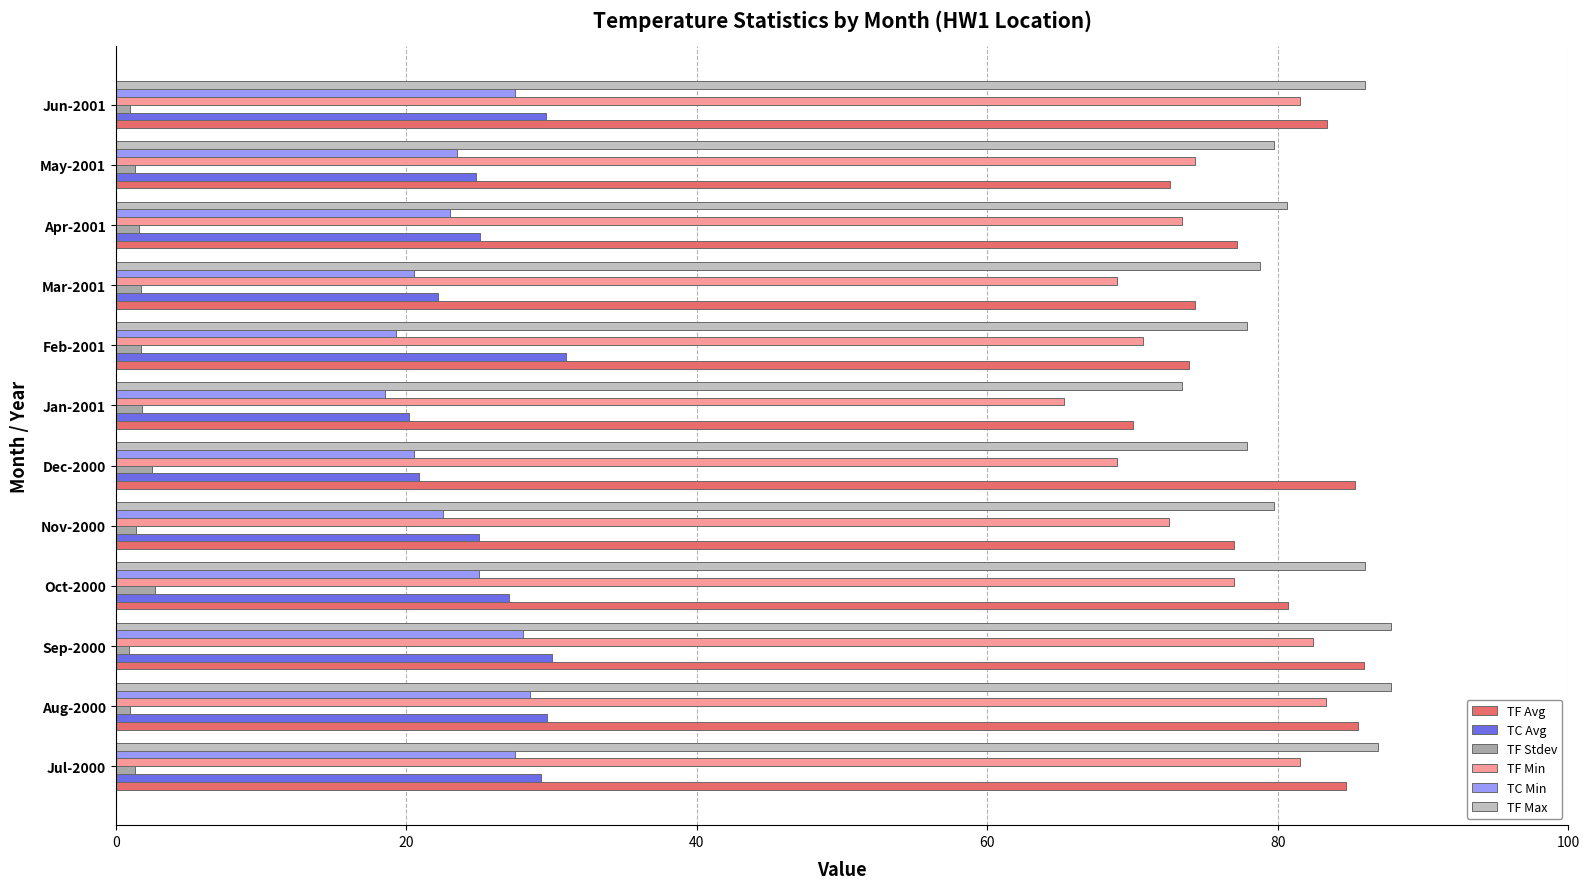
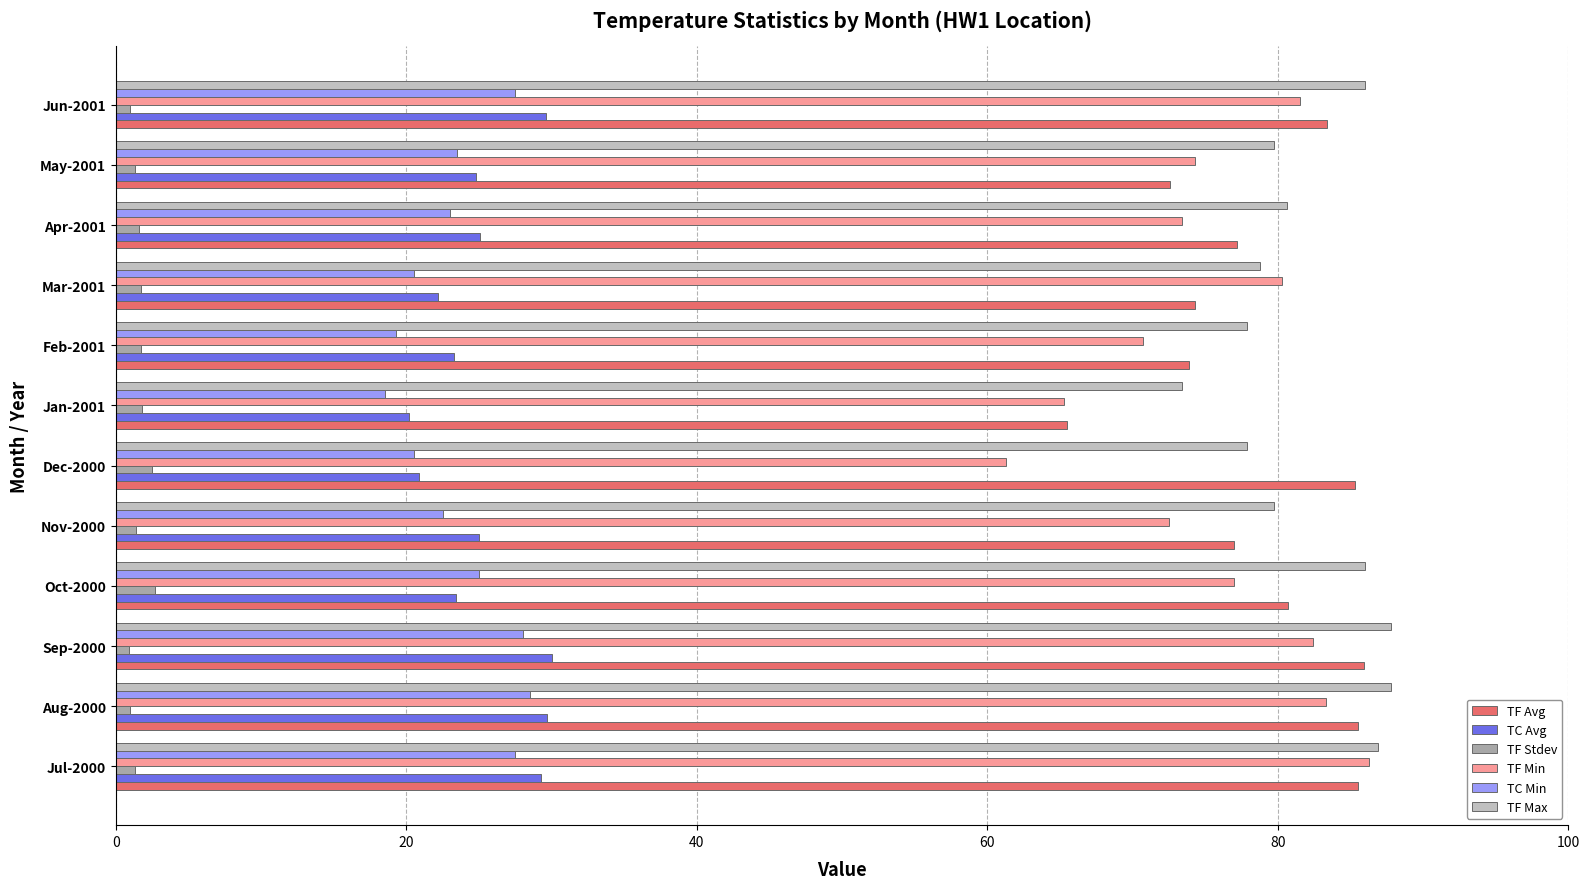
  {
    "TF Avg": {
      "Jun-2001": 83.4,
      "May-2001": 72.6,
      "Apr-2001": 77.2,
      "Mar-2001": 74.3,
      "Feb-2001": 73.9,
-     "Jan-2001": 70.0,
+     "Jan-2001": 65.5,
      "Dec-2000": 85.3,
      "Nov-2000": 77.0,
      "Oct-2000": 80.7,
      "Sep-2000": 85.9,
      "Aug-2000": 85.5,
-     "Jul-2000": 84.7
+     "Jul-2000": 85.5
    },
    "TC Avg": {
      "Jun-2001": 29.6,
      "May-2001": 24.8,
      "Apr-2001": 25.1,
      "Mar-2001": 22.2,
-     "Feb-2001": 31.0,
+     "Feb-2001": 23.3,
      "Jan-2001": 20.2,
      "Dec-2000": 20.9,
      "Nov-2000": 25.0,
-     "Oct-2000": 27.1,
+     "Oct-2000": 23.4,
      "Sep-2000": 30.0,
      "Aug-2000": 29.7,
      "Jul-2000": 29.3
    },
    "TF Min": {
      "Jun-2001": 81.5,
      "May-2001": 74.3,
      "Apr-2001": 73.4,
-     "Mar-2001": 68.9,
+     "Mar-2001": 80.3,
      "Feb-2001": 70.7,
      "Jan-2001": 65.3,
-     "Dec-2000": 68.9,
+     "Dec-2000": 61.3,
      "Nov-2000": 72.5,
      "Oct-2000": 77.0,
      "Sep-2000": 82.4,
      "Aug-2000": 83.3,
-     "Jul-2000": 81.5
+     "Jul-2000": 86.3
    },
    "TC Min": {
      "Jun-2001": 27.5,
      "May-2001": 23.5,
      "Apr-2001": 23.0,
      "Mar-2001": 20.5,
      "Feb-2001": 19.3,
      "Jan-2001": 18.5,
      "Dec-2000": 20.5,
      "Nov-2000": 22.5,
      "Oct-2000": 25.0,
      "Sep-2000": 28.0,
      "Aug-2000": 28.5,
      "Jul-2000": 27.5
    }
  }
